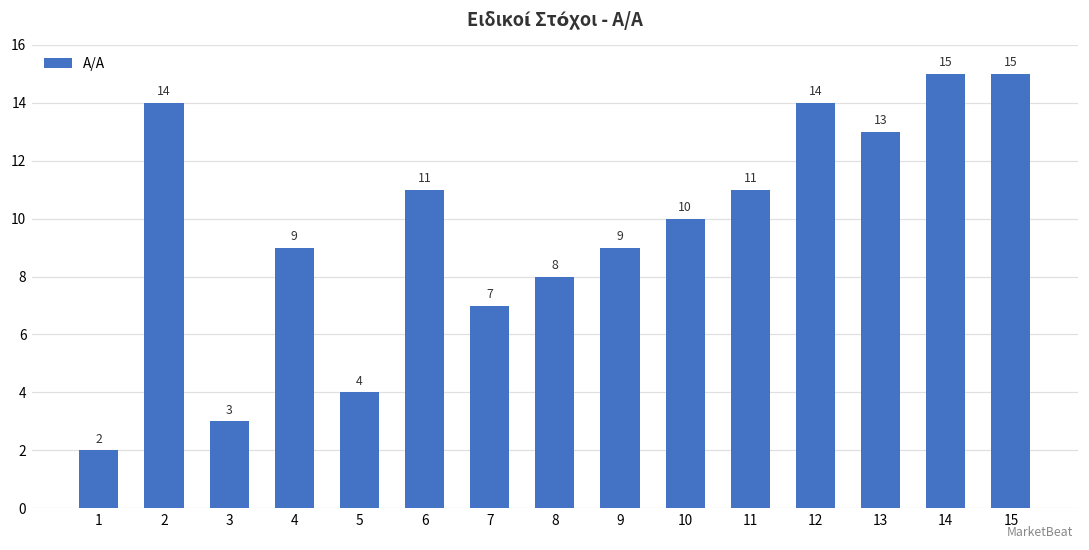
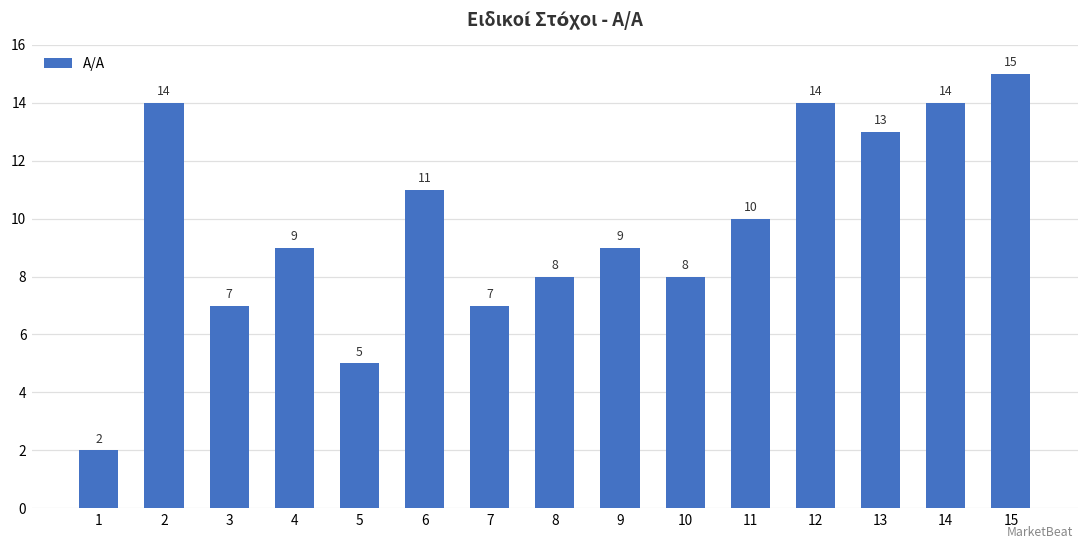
  {
    "1": 2,
    "2": 14,
-   "3": 3,
+   "3": 7,
    "4": 9,
-   "5": 4,
+   "5": 5,
    "6": 11,
    "7": 7,
    "8": 8,
    "9": 9,
-   "10": 10,
-   "11": 11,
+   "10": 8,
+   "11": 10,
    "12": 14,
    "13": 13,
-   "14": 15,
+   "14": 14,
    "15": 15
  }
